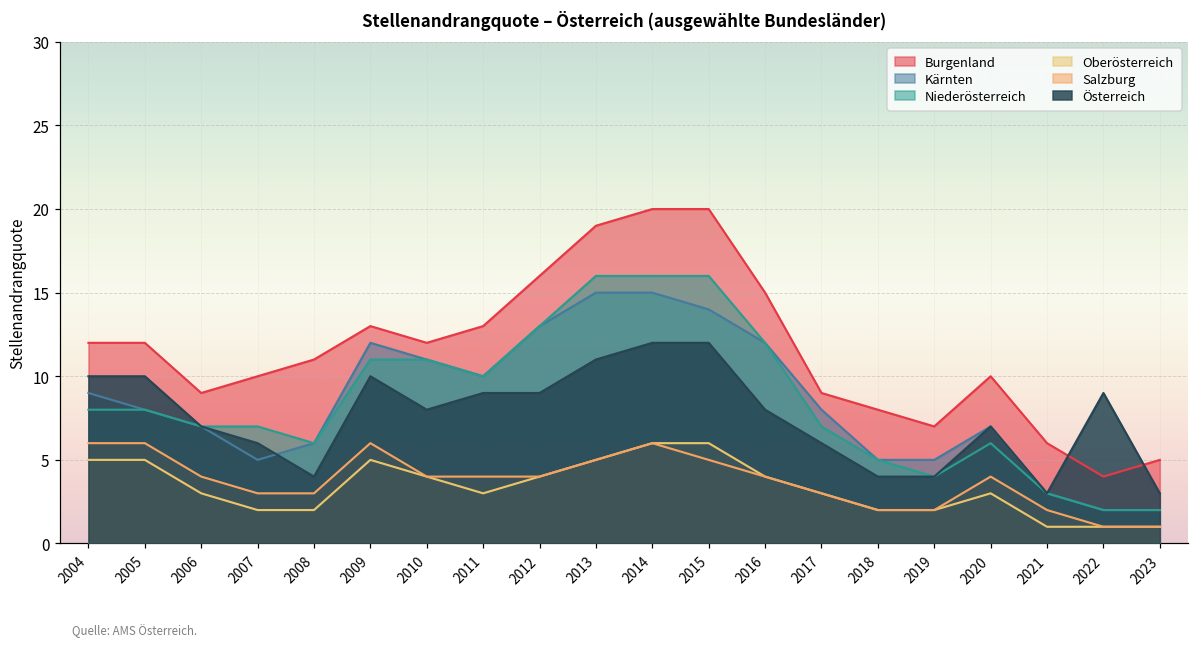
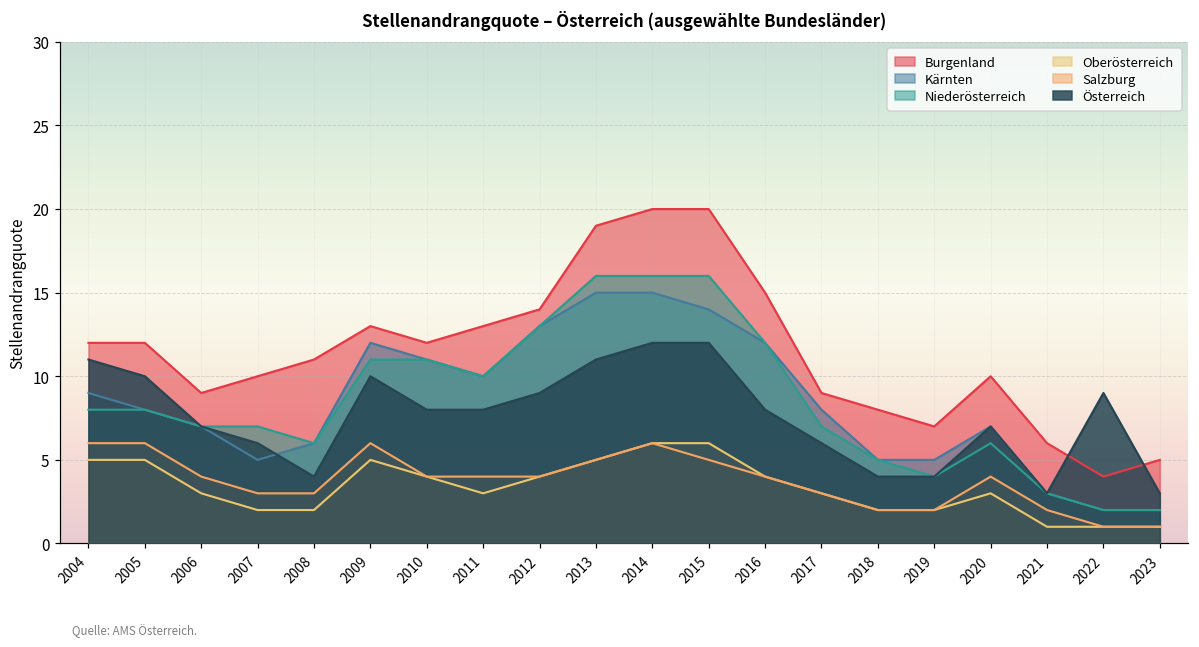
  {
    "Burgenland": {
      "2004": 12,
      "2005": 12,
      "2006": 9,
      "2007": 10,
      "2008": 11,
      "2009": 13,
      "2010": 12,
      "2011": 13,
-     "2012": 16,
+     "2012": 14,
      "2013": 19,
      "2014": 20,
      "2015": 20,
      "2016": 15,
      "2017": 9,
      "2018": 8,
      "2019": 7,
      "2020": 10,
      "2021": 6,
      "2022": 4,
      "2023": 5
    },
    "Österreich": {
-     "2004": 10,
+     "2004": 11,
      "2005": 10,
      "2007": 6,
      "2008": 4,
      "2009": 10,
      "2010": 8,
-     "2011": 9,
+     "2011": 8,
      "2012": 9,
      "2013": 11,
      "2014": 12,
      "2015": 12,
      "2016": 8,
      "2017": 6,
      "2018": 4,
      "2022": 9,
      "2023": 3
    }
  }
